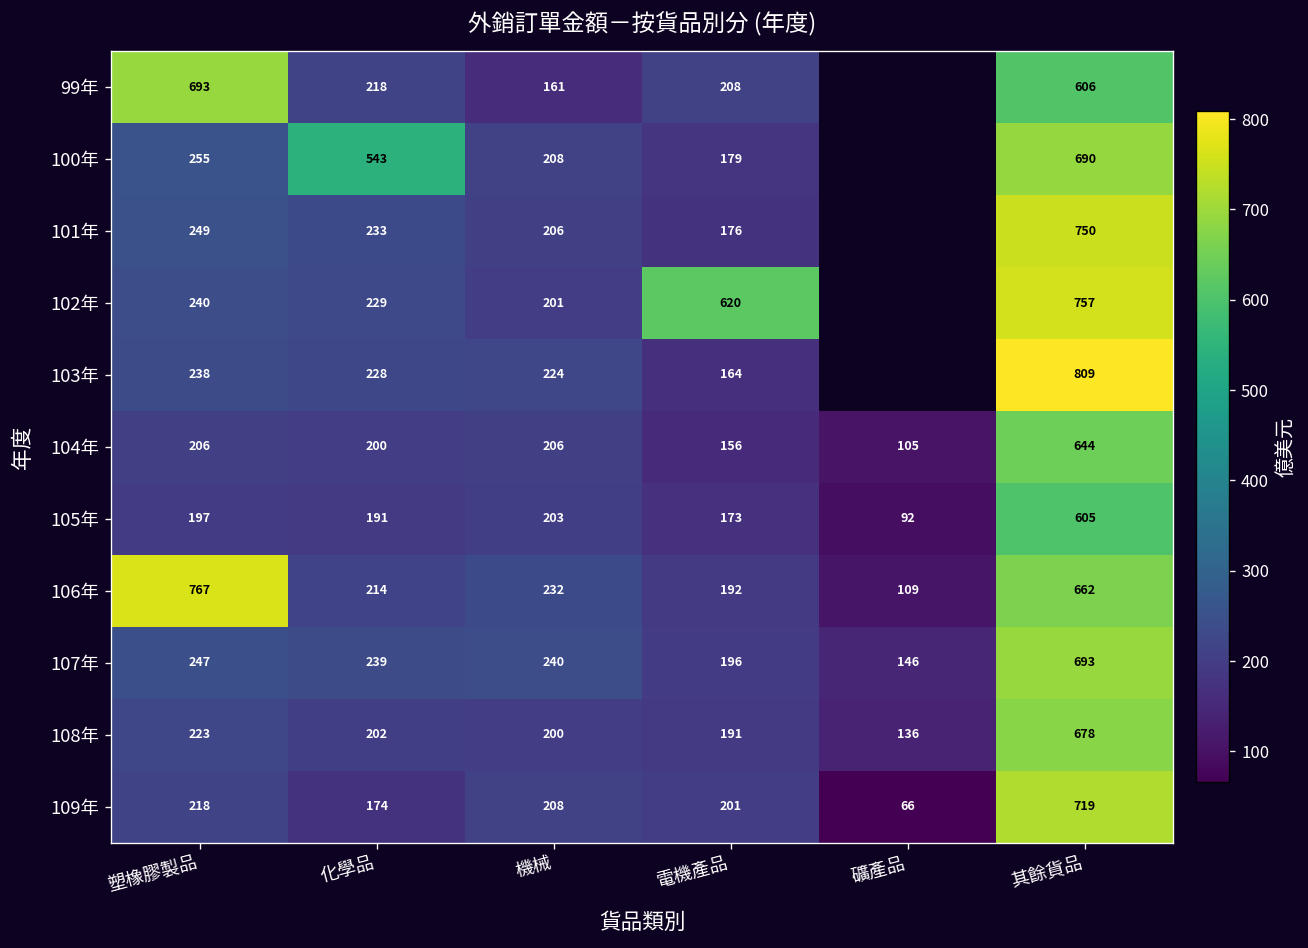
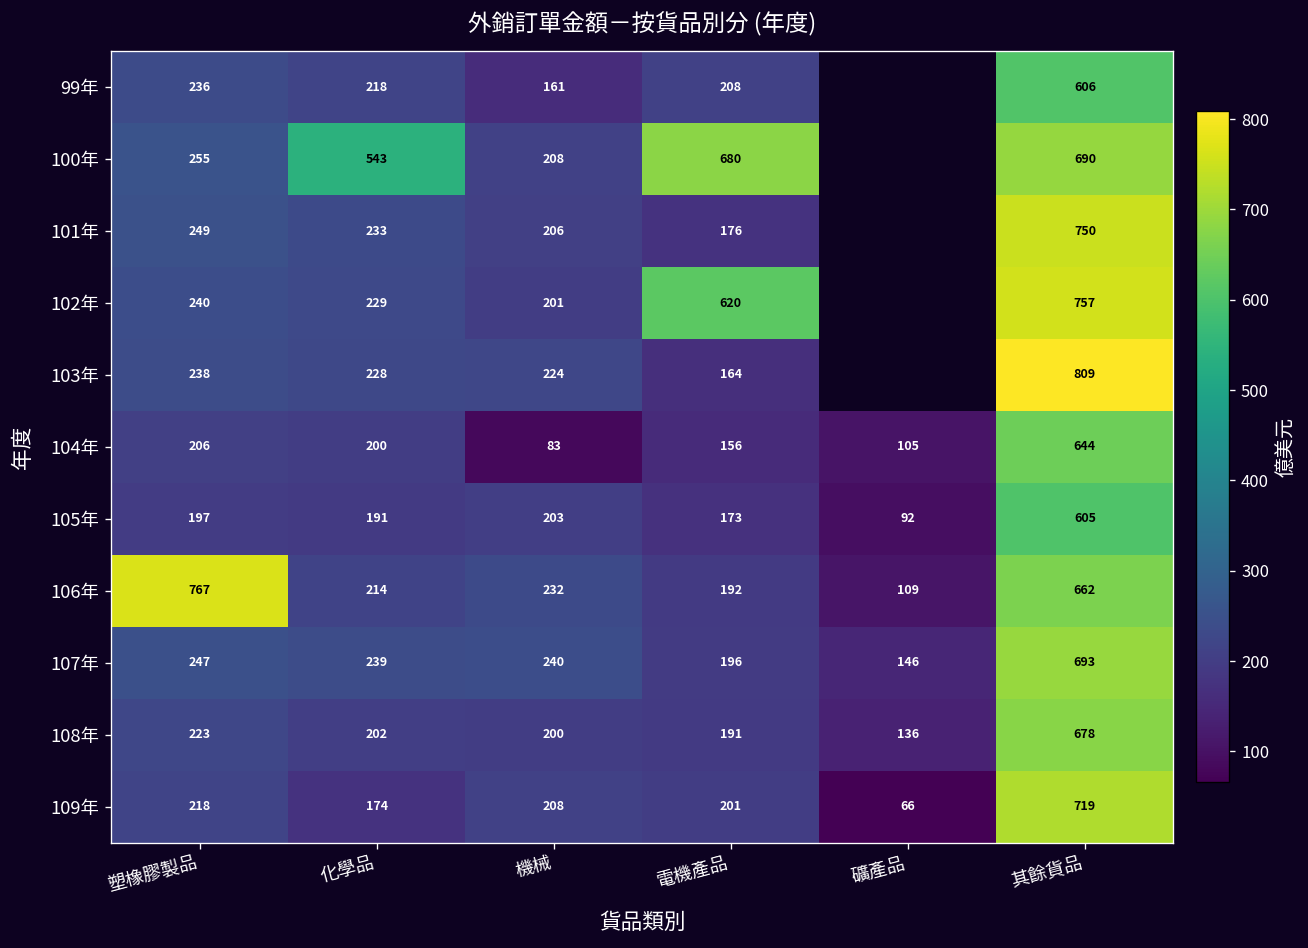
  {
    "99年": {
-     "塑橡膠製品": 693,
+     "塑橡膠製品": 236,
      "化學品": 218,
      "機械": 161,
      "電機產品": 208,
      "其餘貨品": 606
    },
    "100年": {
      "塑橡膠製品": 255,
      "化學品": 543,
      "機械": 208,
-     "電機產品": 179,
+     "電機產品": 680,
      "其餘貨品": 690
    },
    "101年": {
      "塑橡膠製品": 249,
      "化學品": 233,
      "機械": 206,
      "電機產品": 176,
      "其餘貨品": 750
    },
    "102年": {
      "塑橡膠製品": 240,
      "化學品": 229,
      "機械": 201,
      "電機產品": 620,
      "其餘貨品": 757
    },
    "103年": {
      "塑橡膠製品": 238,
      "化學品": 228,
      "機械": 224,
      "電機產品": 164,
      "其餘貨品": 809
    },
    "104年": {
      "塑橡膠製品": 206,
      "化學品": 200,
-     "機械": 206,
+     "機械": 83,
      "電機產品": 156,
      "礦產品": 105,
      "其餘貨品": 644
    },
    "105年": {
      "塑橡膠製品": 197,
      "化學品": 191,
      "機械": 203,
      "電機產品": 173,
      "礦產品": 92,
      "其餘貨品": 605
    },
    "106年": {
      "塑橡膠製品": 767,
      "化學品": 214,
      "機械": 232,
      "電機產品": 192,
      "礦產品": 109,
      "其餘貨品": 662
    },
    "107年": {
      "塑橡膠製品": 247,
      "化學品": 239,
      "機械": 240,
      "電機產品": 196,
      "礦產品": 146,
      "其餘貨品": 693
    },
    "108年": {
      "塑橡膠製品": 223,
      "化學品": 202,
      "機械": 200,
      "電機產品": 191,
      "礦產品": 136,
      "其餘貨品": 678
    },
    "109年": {
      "塑橡膠製品": 218,
      "化學品": 174,
      "機械": 208,
      "電機產品": 201,
      "礦產品": 66,
      "其餘貨品": 719
    }
  }
